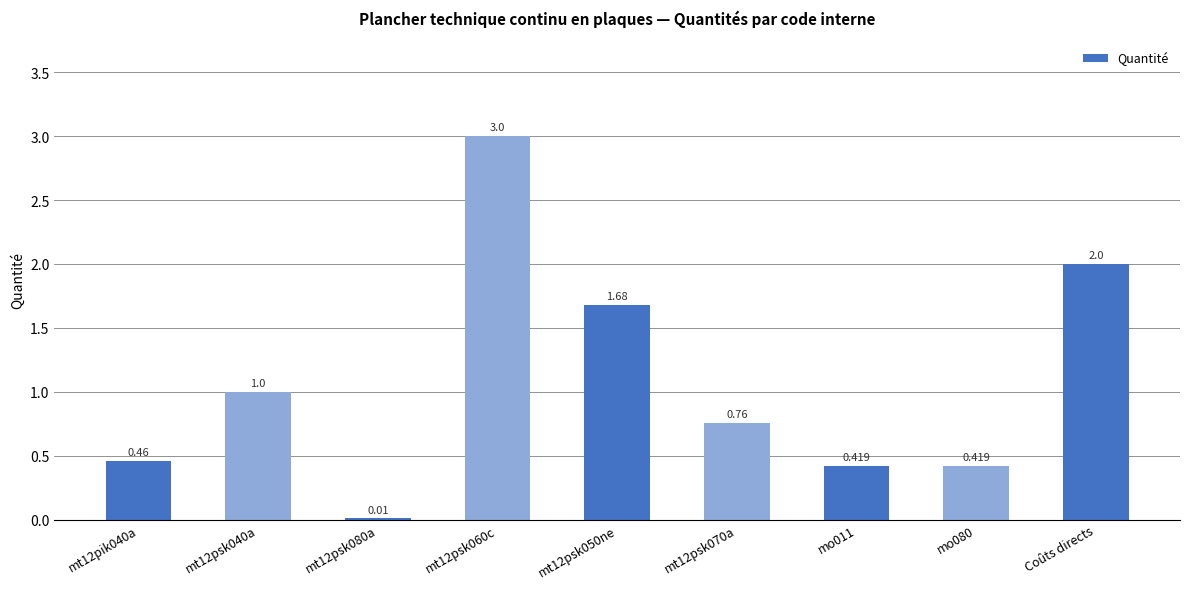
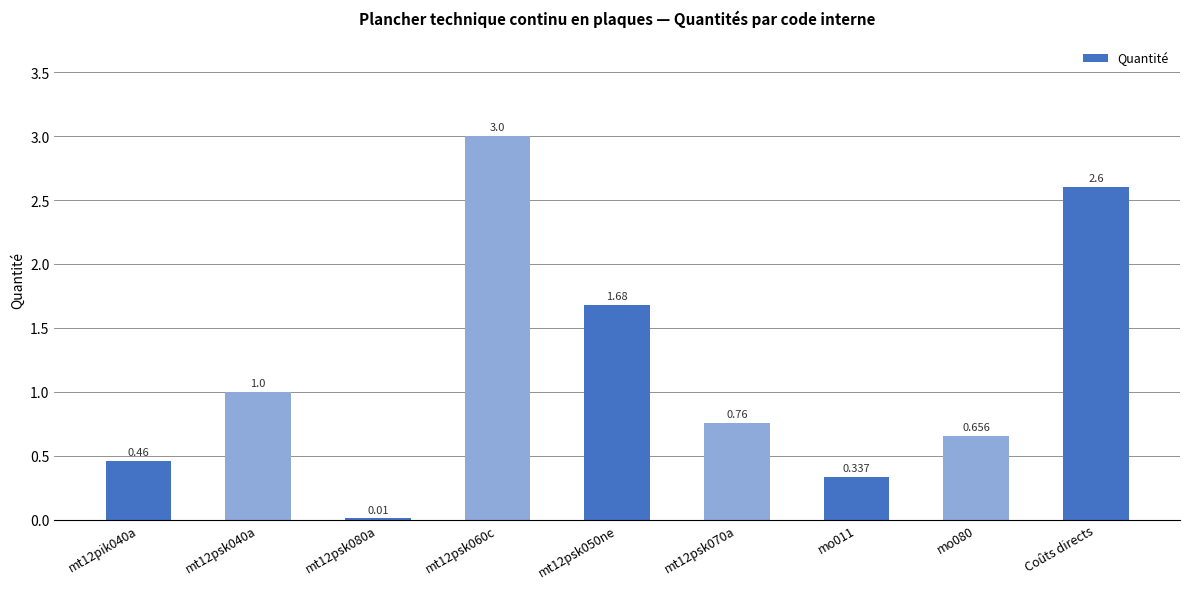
  {
    "mt12pik040a": 0.46,
    "mt12psk040a": 1.0,
    "mt12psk080a": 0.01,
    "mt12psk060c": 3.0,
    "mt12psk050ne": 1.68,
    "mt12psk070a": 0.76,
-   "mo011": 0.419,
-   "mo080": 0.419,
-   "Coûts directs": 2.0
+   "mo011": 0.337,
+   "mo080": 0.656,
+   "Coûts directs": 2.6
  }
